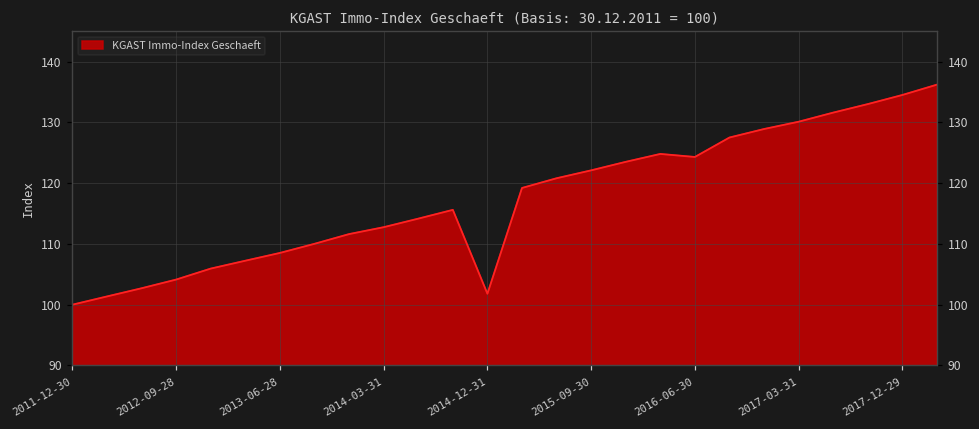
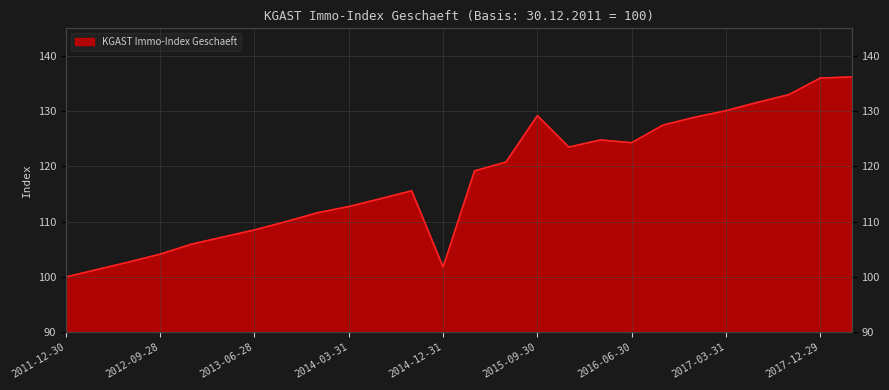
  {
    "2011-12-30": 100,
    "2012-09-28": 104,
    "2013-06-28": 109,
    "2014-03-31": 113,
    "2014-12-31": 102,
-   "2015-09-30": 122,
+   "2015-09-30": 129,
    "2016-06-30": 124,
    "2017-03-31": 130,
-   "2017-12-29": 135
+   "2017-12-29": 136
  }
